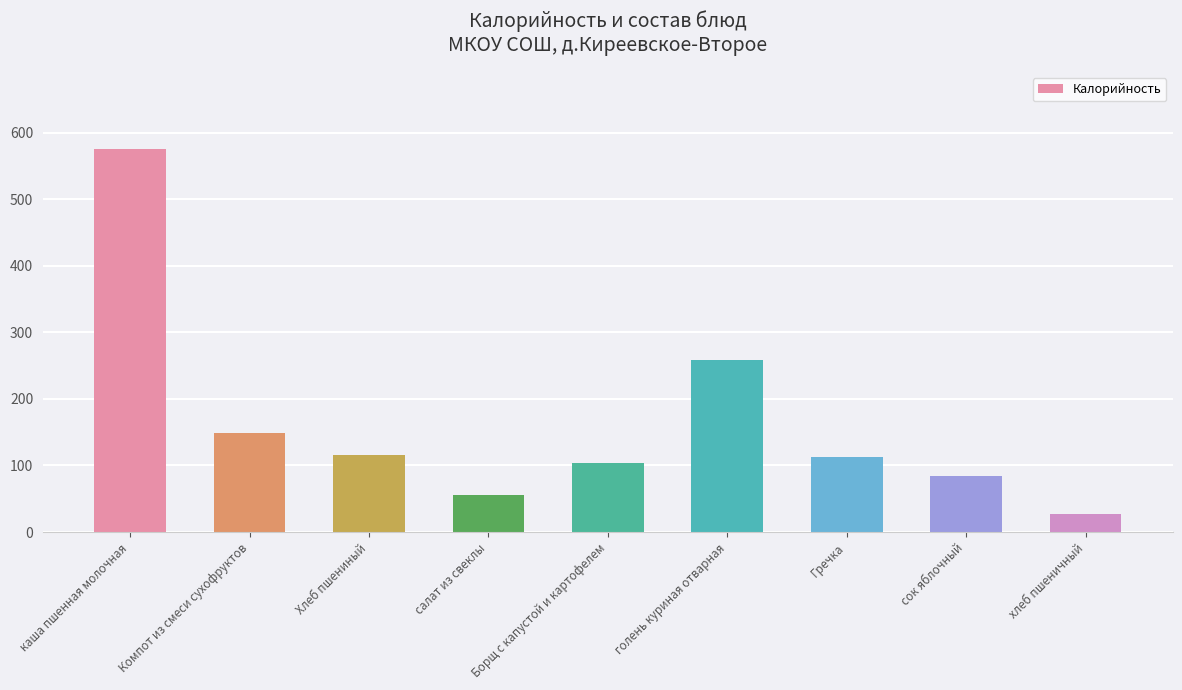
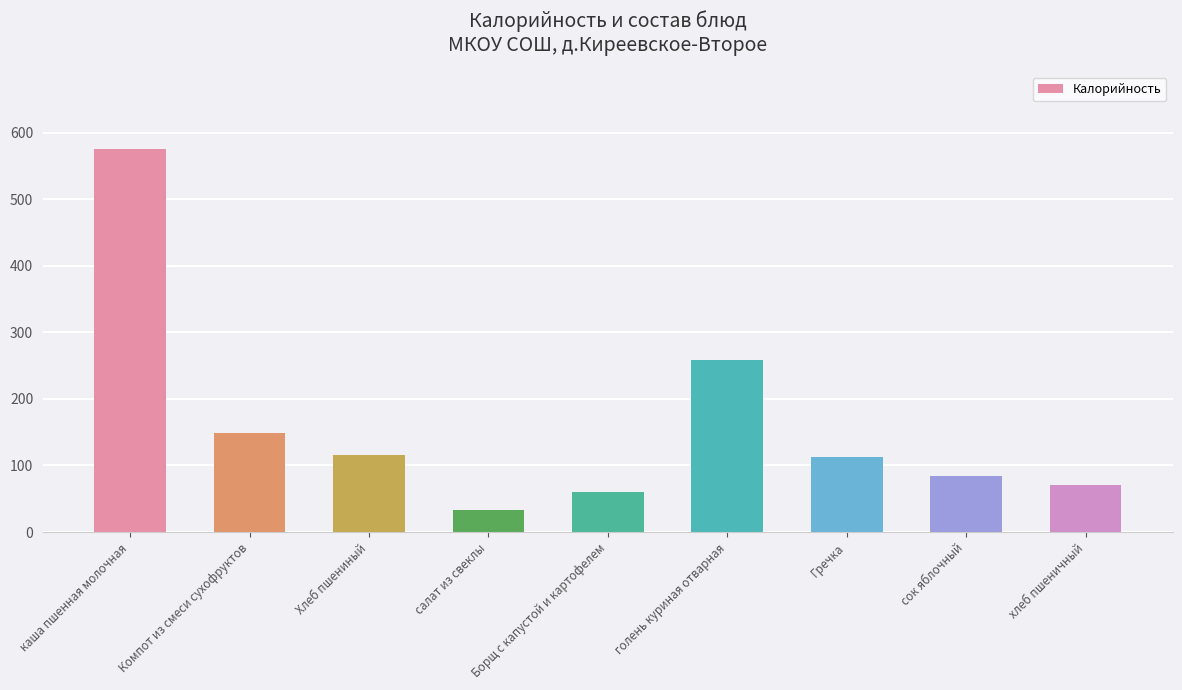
  {
    "каша пшенная молочная": 580,
    "Компот из смеси сухофруктов": 150,
    "Хлеб пшениный": 120,
-   "салат из свеклы": 60,
-   "Борщ с капустой и картофелем": 100,
+   "салат из свеклы": 30,
+   "Борщ с капустой и картофелем": 60,
    "голень куриная отварная": 260,
    "Гречка": 110,
    "сок яблочный": 80,
-   "хлеб пшеничный": 30
+   "хлеб пшеничный": 70
  }
